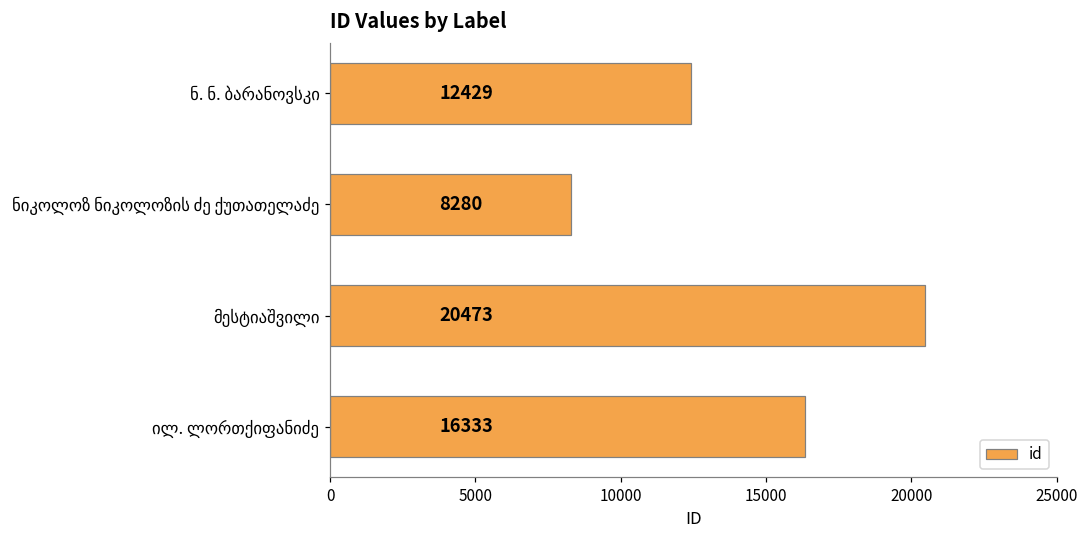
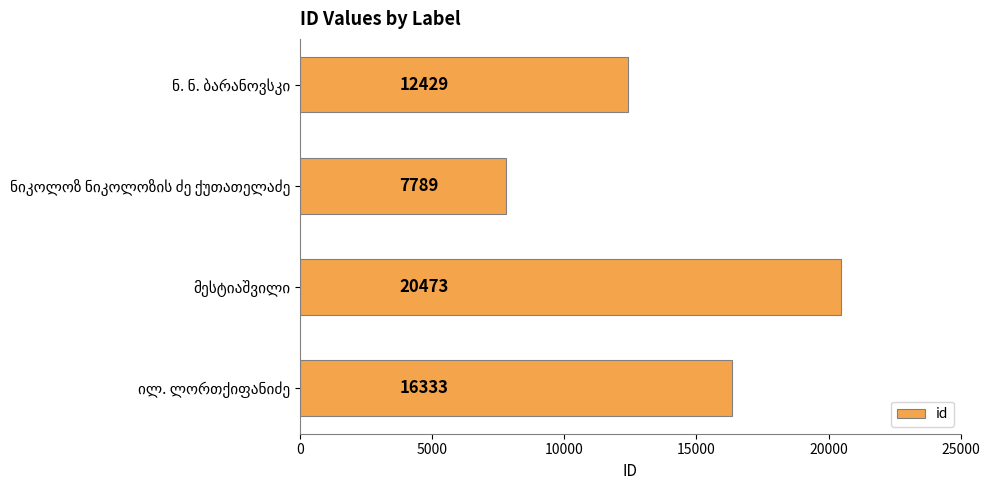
  {
    "ნ. ნ. ბარანოვსკი": 12429,
-   "ნიკოლოზ ნიკოლოზის ძე ქუთათელაძე": 8280,
+   "ნიკოლოზ ნიკოლოზის ძე ქუთათელაძე": 7789,
    "მესტიაშვილი": 20473,
    "ილ. ლორთქიფანიძე": 16333
  }
